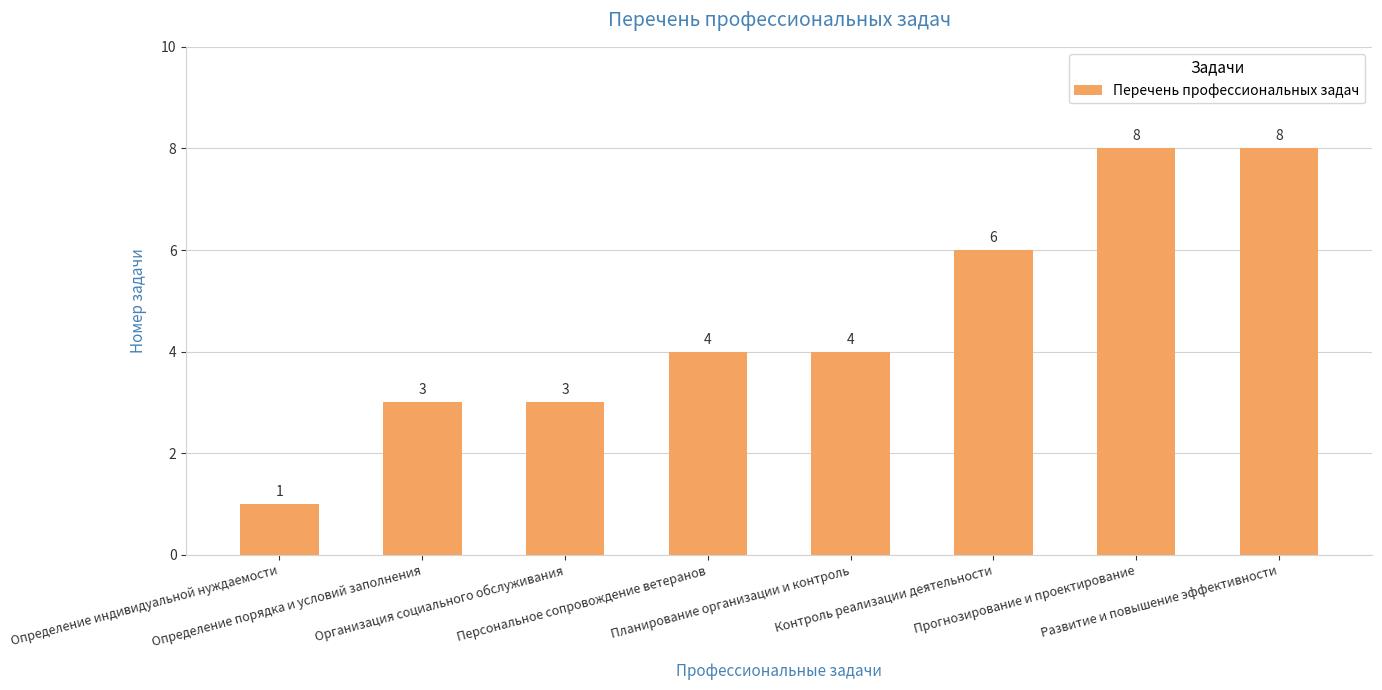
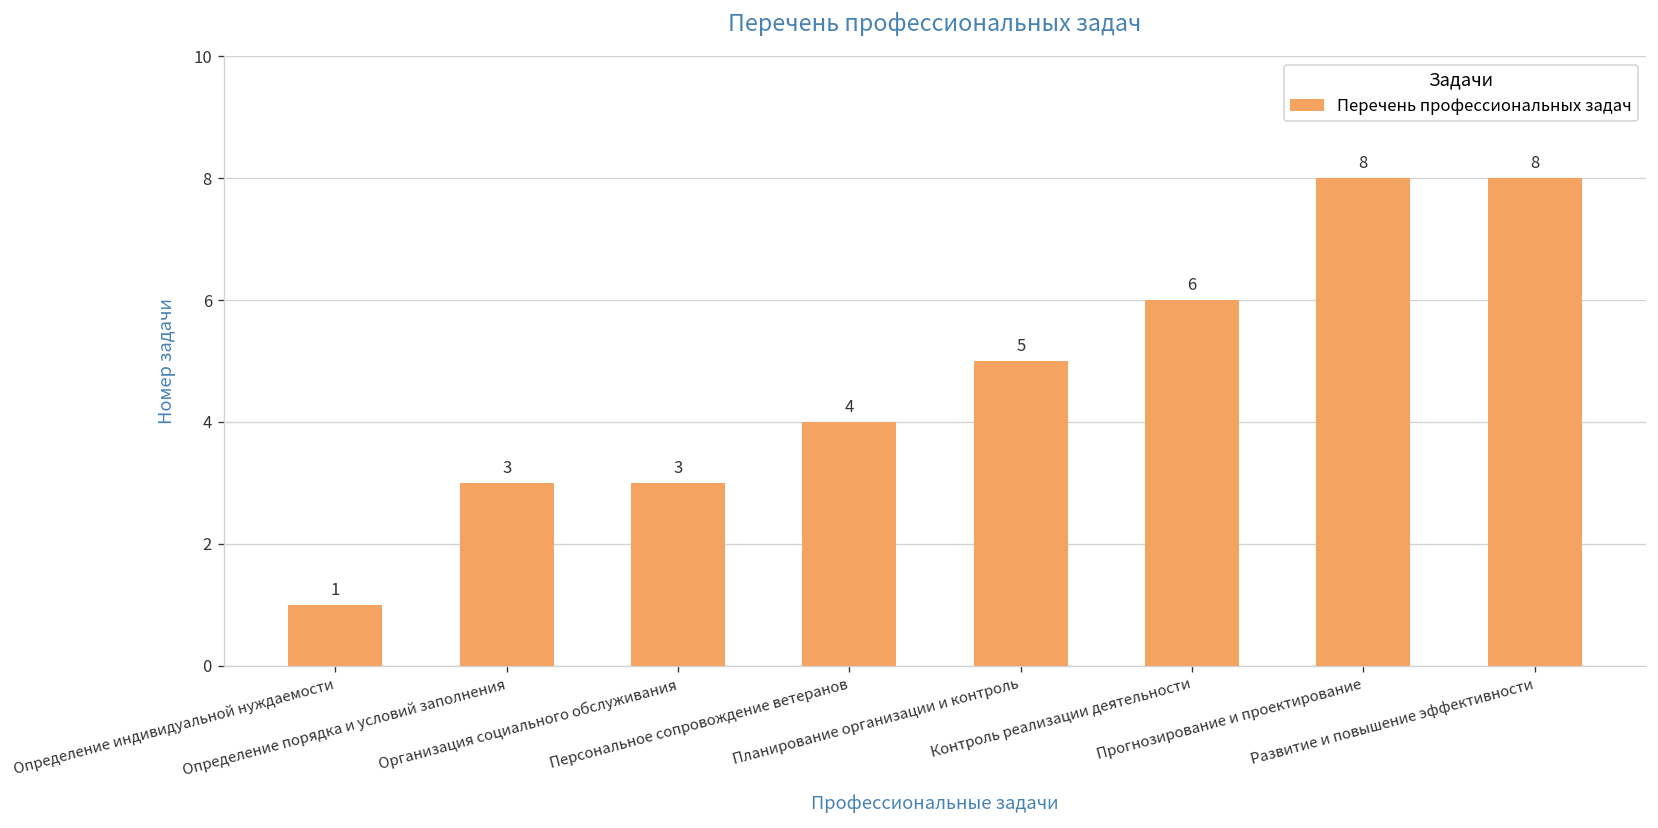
  {
    "Определение индивидуальной нуждаемости": 1,
    "Определение порядка и условий заполнения": 3,
    "Организация социального обслуживания": 3,
    "Персональное сопровождение ветеранов": 4,
-   "Планирование организации и контроль": 4,
+   "Планирование организации и контроль": 5,
    "Контроль реализации деятельности": 6,
    "Прогнозирование и проектирование": 8,
    "Развитие и повышение эффективности": 8
  }
